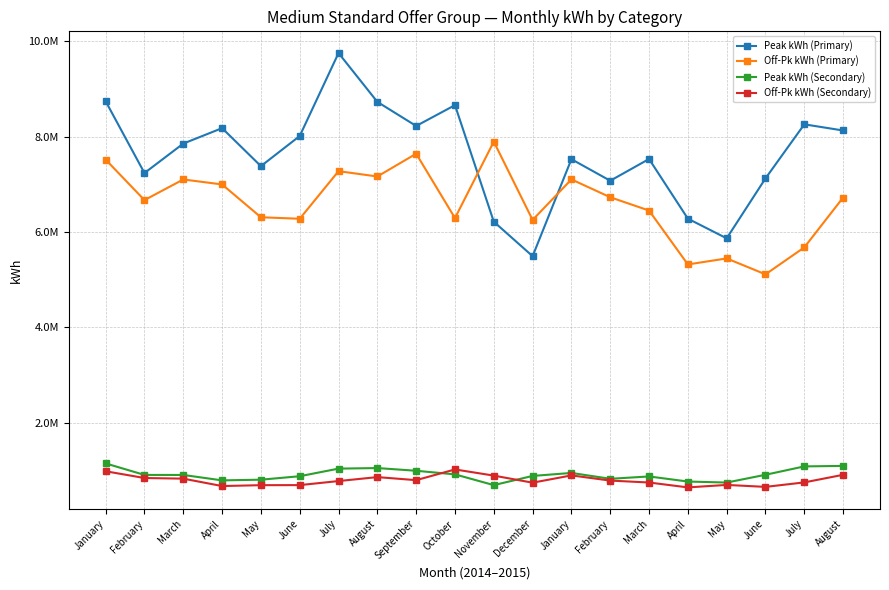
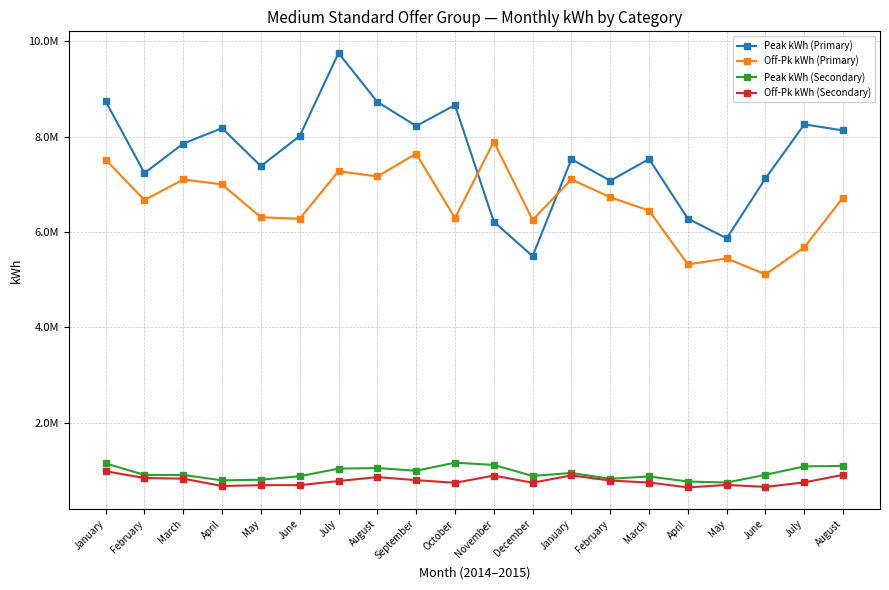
  {
    "Peak kWh (Primary)": {
      "September": 8200000,
      "October": 8700000,
      "November": 6200000,
      "December": 5500000
    },
    "Off-Pk kWh (Primary)": {
      "September": 7600000,
      "October": 6300000,
      "November": 7900000,
      "December": 6300000
    },
    "Peak kWh (Secondary)": {
      "September": 1000000,
-     "October": 900000,
-     "November": 700000,
+     "October": 1200000,
+     "November": 1100000,
      "December": 900000
    },
    "Off-Pk kWh (Secondary)": {
      "September": 800000,
-     "October": 1000000,
+     "October": 700000,
      "November": 900000,
      "December": 700000
    }
  }
